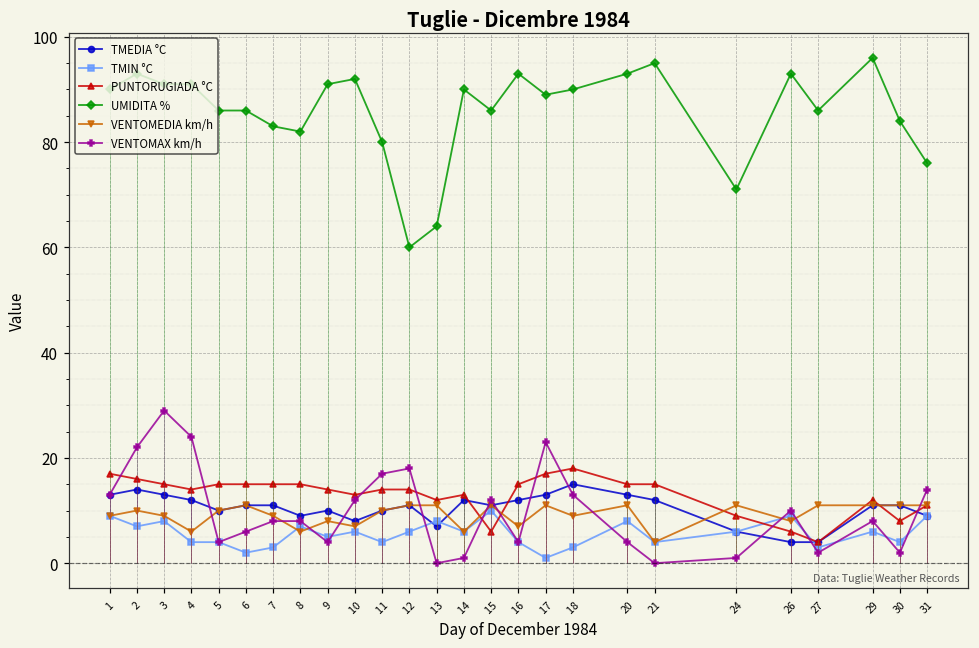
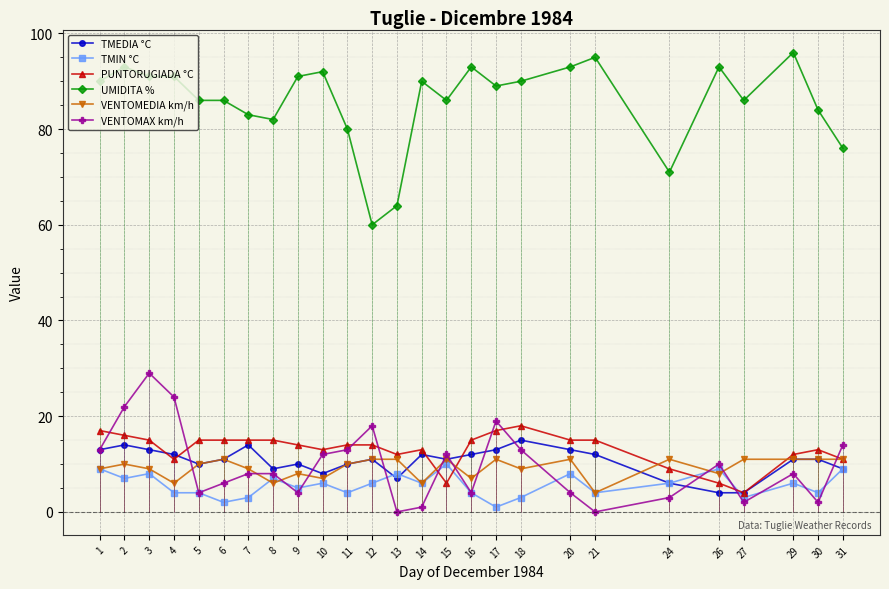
  {
    "TMEDIA °C": {
      "2": 14,
      "3": 13,
      "4": 12,
-     "7": 11,
+     "7": 14,
      "8": 9,
      "9": 10,
      "10": 8,
      "13": 7,
      "14": 12,
      "16": 12,
      "17": 13,
      "18": 15,
      "20": 13,
      "21": 12,
      "26": 4
    },
    "TMIN °C": {
      "2": 7,
      "3": 8,
      "4": 4,
      "6": 2,
      "7": 3,
      "8": 7,
      "9": 5,
      "10": 6,
      "11": 4,
      "12": 6,
      "13": 8,
      "15": 10,
      "17": 1,
      "18": 3,
      "20": 8,
      "26": 9,
      "27": 3,
      "29": 6,
      "30": 4
    },
    "PUNTORUGIADA °C": {
      "1": 17,
      "2": 16,
      "3": 15,
-     "4": 14,
+     "4": 11,
      "5": 15,
      "6": 15,
      "7": 15,
      "8": 15,
      "9": 14,
      "10": 13,
      "11": 14,
      "12": 14,
      "13": 12,
      "14": 13,
      "15": 6,
      "16": 15,
      "17": 17,
      "18": 18,
      "20": 15,
      "21": 15,
      "24": 9,
      "26": 6,
      "29": 12,
-     "30": 8
+     "30": 13
    },
    "UMIDITA %": {
      "5": 86,
      "6": 86,
      "7": 83,
      "8": 82,
      "9": 91,
      "10": 92,
      "11": 80,
      "12": 60,
      "13": 64,
      "14": 90,
      "15": 86,
      "16": 93,
      "17": 89,
      "18": 90,
      "20": 93,
      "21": 95,
      "24": 71,
      "26": 93,
      "27": 86,
      "29": 96,
      "30": 84,
      "31": 76
    },
    "VENTOMEDIA km/h": {
      "2": 10,
      "3": 9,
      "4": 6,
      "7": 9,
      "8": 6,
      "9": 8,
      "10": 7,
      "13": 11,
      "16": 7,
      "17": 11,
      "18": 9,
      "20": 11,
      "24": 11,
      "26": 8,
      "27": 11
    },
    "VENTOMAX km/h": {
      "2": 22,
      "3": 29,
      "4": 24,
      "6": 6,
      "7": 8,
      "8": 8,
      "9": 4,
      "10": 12,
-     "11": 17,
+     "11": 13,
      "12": 18,
      "13": 0,
      "14": 1,
      "15": 12,
-     "17": 23,
+     "17": 19,
      "18": 13,
      "20": 4,
      "21": 0,
-     "24": 1,
+     "24": 3,
      "26": 10,
      "27": 2,
      "29": 8,
      "30": 2,
      "31": 14
    }
  }
